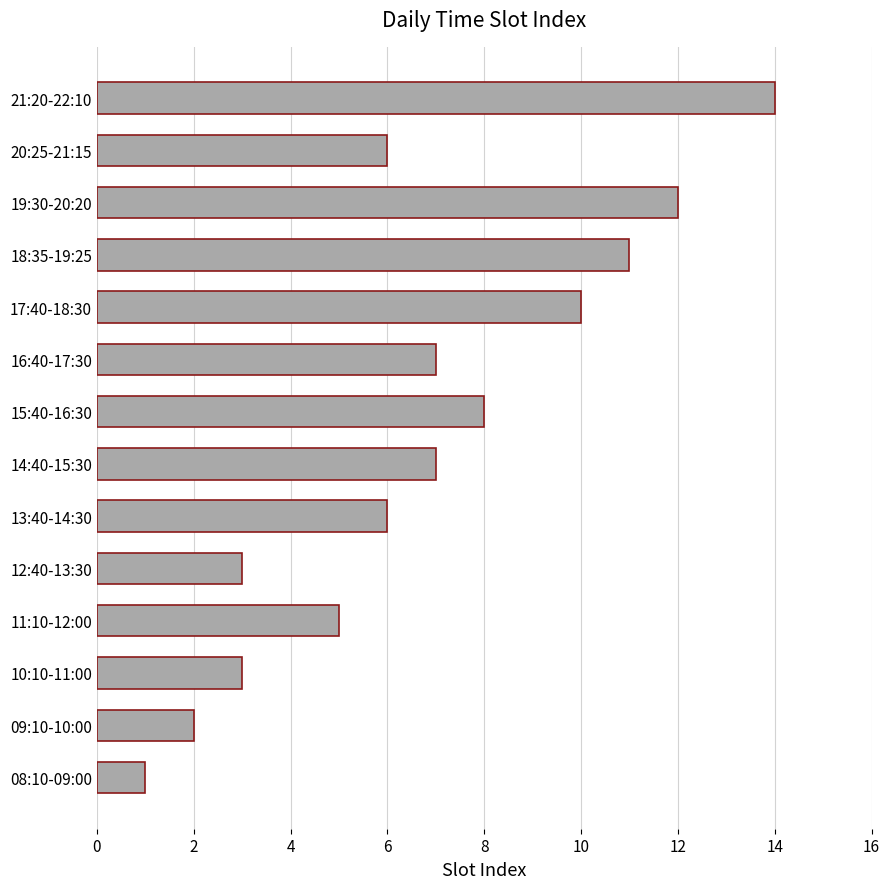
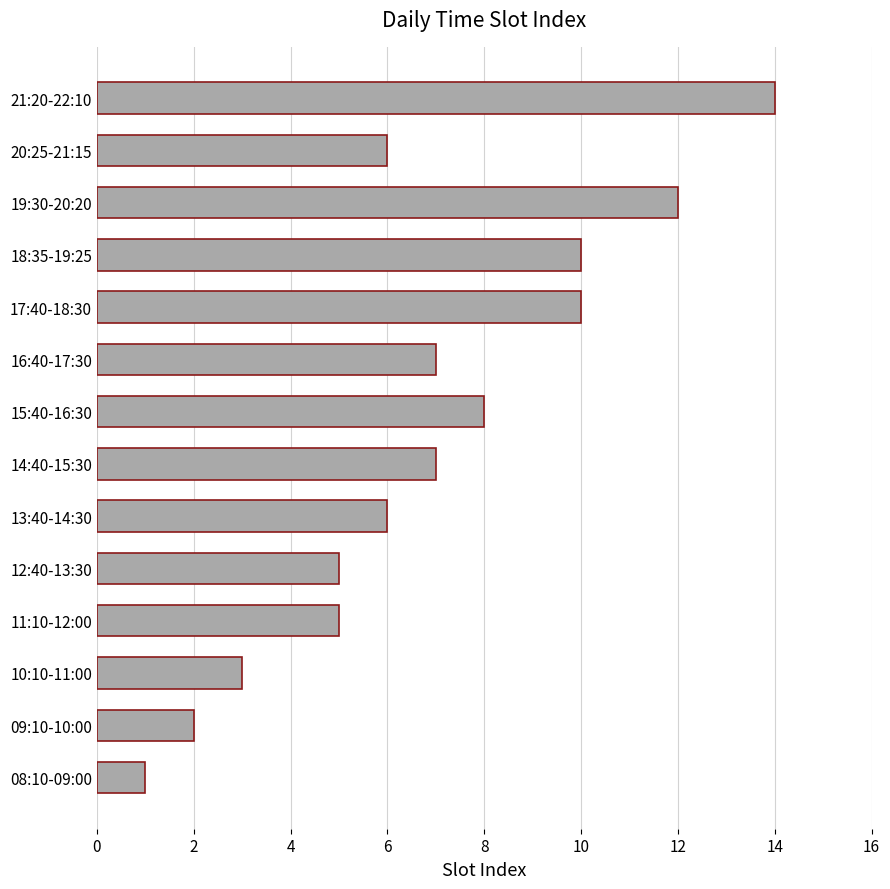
  {
    "21:20-22:10": 14,
    "20:25-21:15": 6,
    "19:30-20:20": 12,
-   "18:35-19:25": 11,
+   "18:35-19:25": 10,
    "17:40-18:30": 10,
    "16:40-17:30": 7,
    "15:40-16:30": 8,
    "14:40-15:30": 7,
    "13:40-14:30": 6,
-   "12:40-13:30": 3,
+   "12:40-13:30": 5,
    "11:10-12:00": 5,
    "10:10-11:00": 3,
    "09:10-10:00": 2,
    "08:10-09:00": 1
  }
